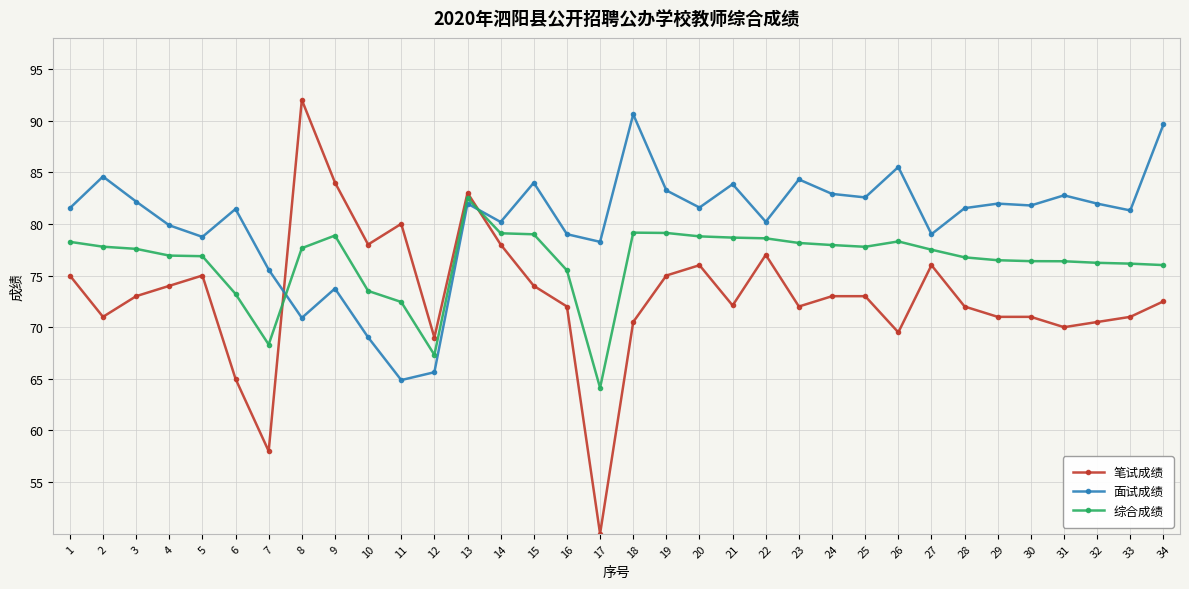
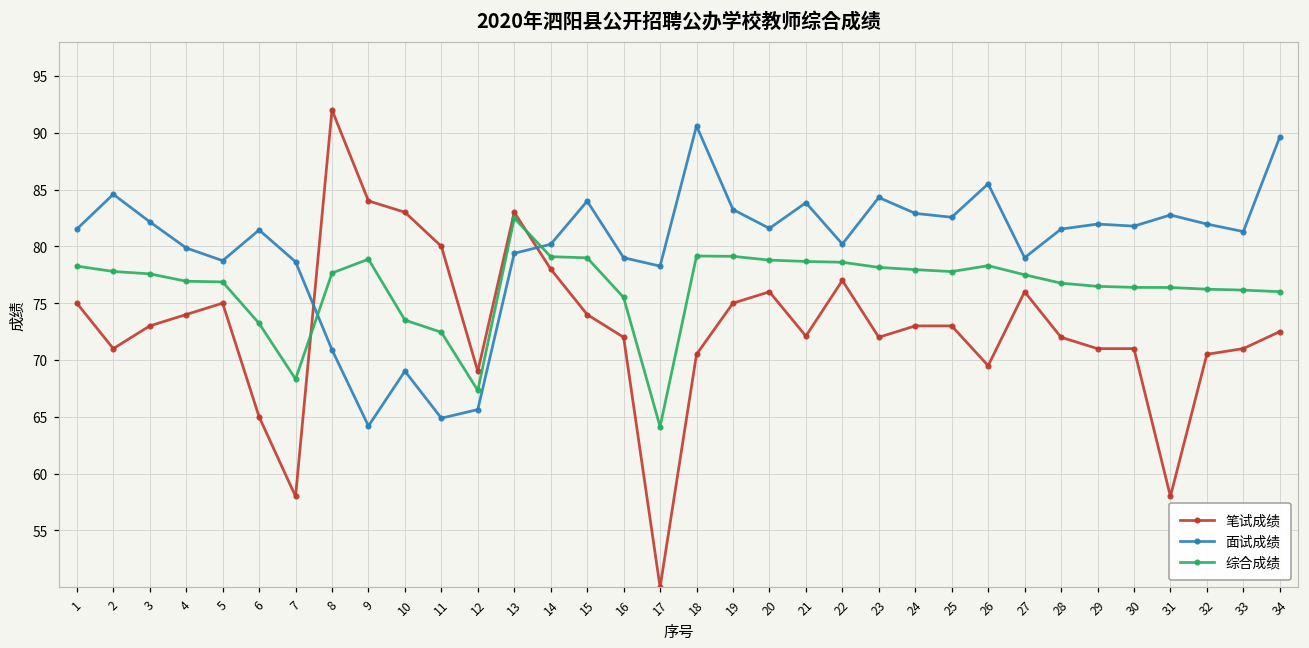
  {
    "笔试成绩": {
      "1": 75,
      "2": 71,
      "3": 73,
      "4": 74,
      "5": 75,
      "6": 65,
      "7": 58,
      "8": 92,
      "9": 84,
-     "10": 78,
+     "10": 83,
      "11": 80,
      "12": 69,
      "13": 83,
      "14": 78,
      "15": 74,
      "16": 72,
      "17": 50,
      "18": 70.5,
      "19": 75,
      "20": 76,
      "21": 72,
      "22": 77,
      "23": 72,
      "24": 73,
      "25": 73,
      "26": 69.5,
      "27": 76,
      "28": 72,
      "29": 71,
      "30": 71,
-     "31": 70,
+     "31": 58,
      "32": 70.5,
      "33": 71,
      "34": 72.5
    },
    "面试成绩": {
      "1": 81.5,
      "2": 84.6,
      "3": 82.2,
      "4": 79.9,
      "5": 78.7,
      "6": 81.4,
-     "7": 75.6,
+     "7": 78.6,
      "8": 70.9,
-     "9": 73.7,
+     "9": 64.2,
      "10": 69.0,
      "11": 64.9,
      "12": 65.6,
-     "13": 82.0,
+     "13": 79.4,
      "14": 80.2,
      "15": 84.0,
      "16": 79.0,
      "17": 78.3,
      "18": 90.6,
      "19": 83.2,
      "20": 81.6,
      "21": 83.8,
      "22": 80.2,
      "23": 84.3,
      "24": 82.9,
      "25": 82.6,
      "26": 85.5,
      "27": 79.0,
      "28": 81.5,
      "29": 82.0,
      "30": 81.8,
      "31": 82.8,
      "32": 82.0,
      "33": 81.3,
      "34": 89.6
    },
    "综合成绩": {
      "1": 78.3,
      "2": 77.8,
      "3": 77.6,
      "4": 76.9,
      "5": 76.9,
      "6": 73.2,
      "7": 68.3,
      "8": 77.7,
      "9": 78.9,
      "10": 73.5,
      "11": 72.4,
      "12": 67.3,
      "13": 82.5,
      "14": 79.1,
      "15": 79.0,
      "16": 75.5,
      "17": 64.1,
      "18": 79.2,
      "19": 79.1,
      "20": 78.8,
      "21": 78.7,
      "22": 78.6,
      "23": 78.2,
      "24": 78.0,
      "25": 77.8,
      "26": 78.3,
      "27": 77.5,
      "28": 76.8,
      "29": 76.5,
      "30": 76.4,
      "31": 76.4,
      "32": 76.2,
      "33": 76.2,
      "34": 76.0
    }
  }
